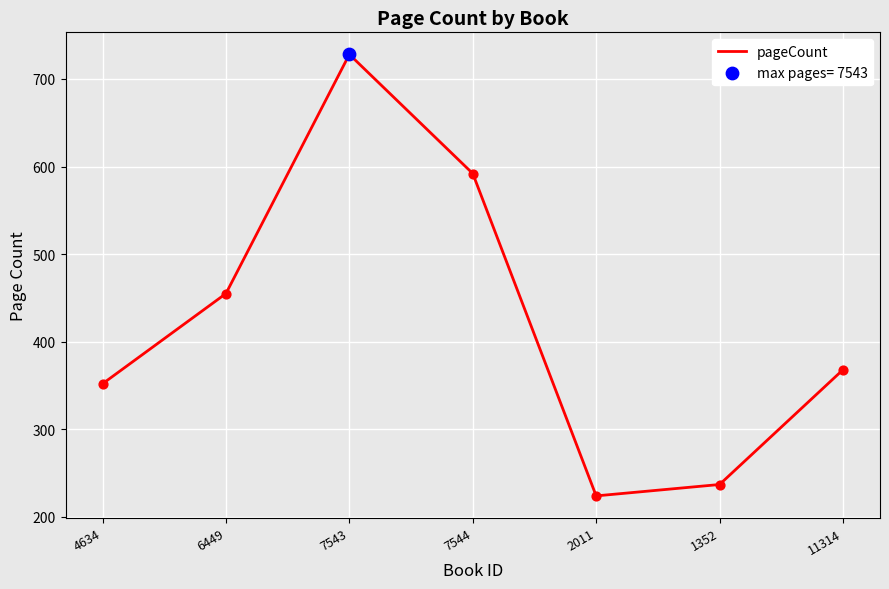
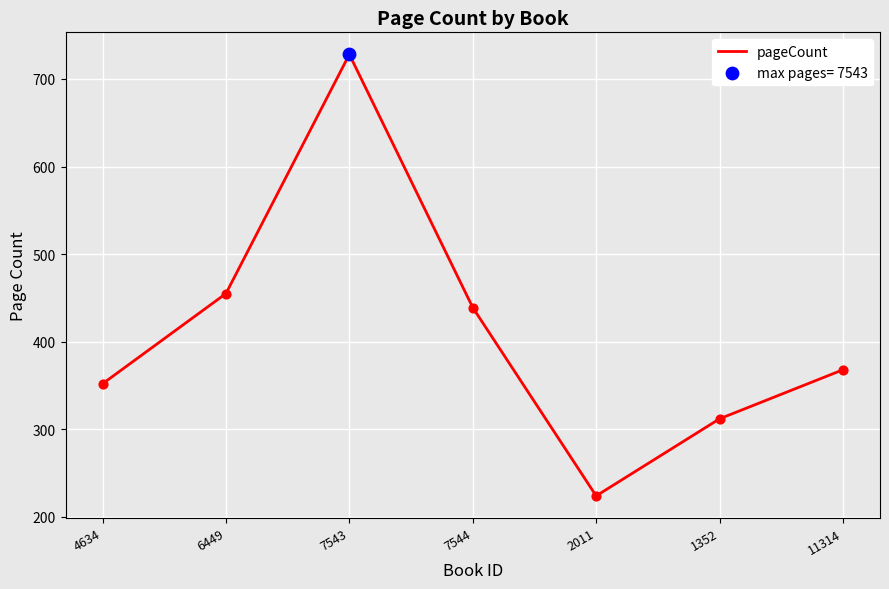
  {
    "pageCount": {
      "4634": 350,
      "6449": 460,
-     "7544": 590,
+     "7544": 440,
      "2011": 220,
-     "1352": 240,
+     "1352": 310,
      "11314": 370
    }
  }
